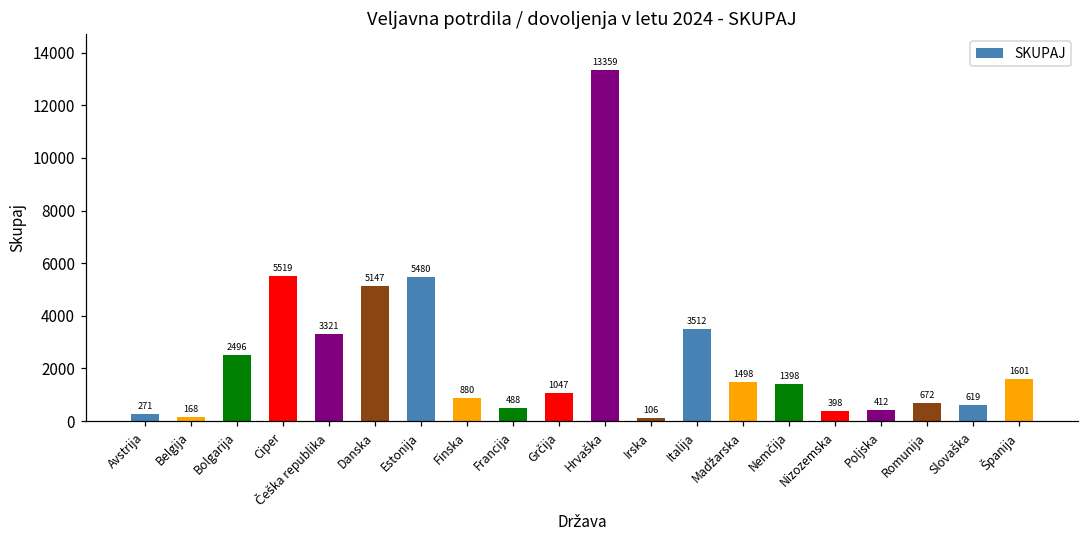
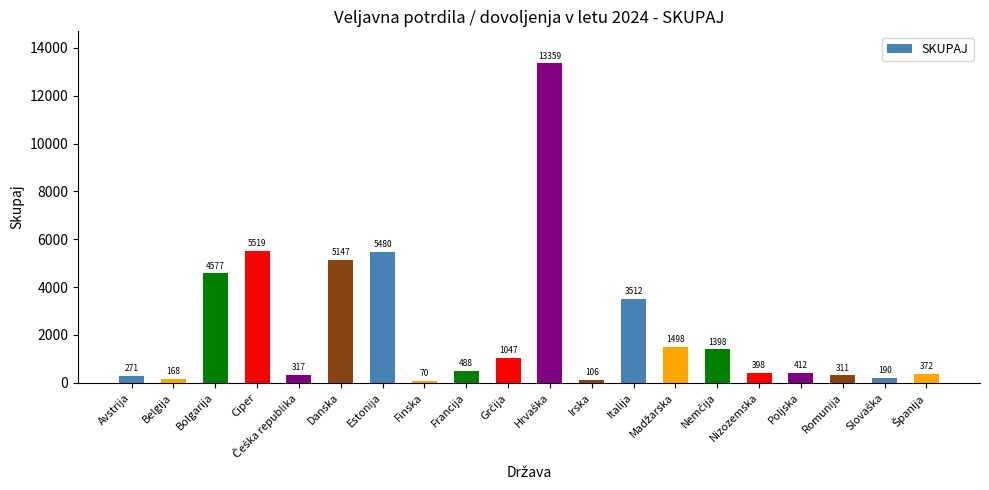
  {
    "Avstrija": 271,
    "Belgija": 168,
-   "Bolgarija": 2496,
+   "Bolgarija": 4577,
    "Ciper": 5519,
-   "Češka republika": 3321,
+   "Češka republika": 317,
    "Danska": 5147,
    "Estonija": 5480,
-   "Finska": 880,
+   "Finska": 70,
    "Francija": 488,
    "Grčija": 1047,
    "Hrvaška": 13359,
    "Irska": 106,
    "Italija": 3512,
    "Madžarska": 1498,
    "Nemčija": 1398,
    "Nizozemska": 398,
    "Poljska": 412,
-   "Romunija": 672,
-   "Slovaška": 619,
-   "Španija": 1601
+   "Romunija": 311,
+   "Slovaška": 190,
+   "Španija": 372
  }
